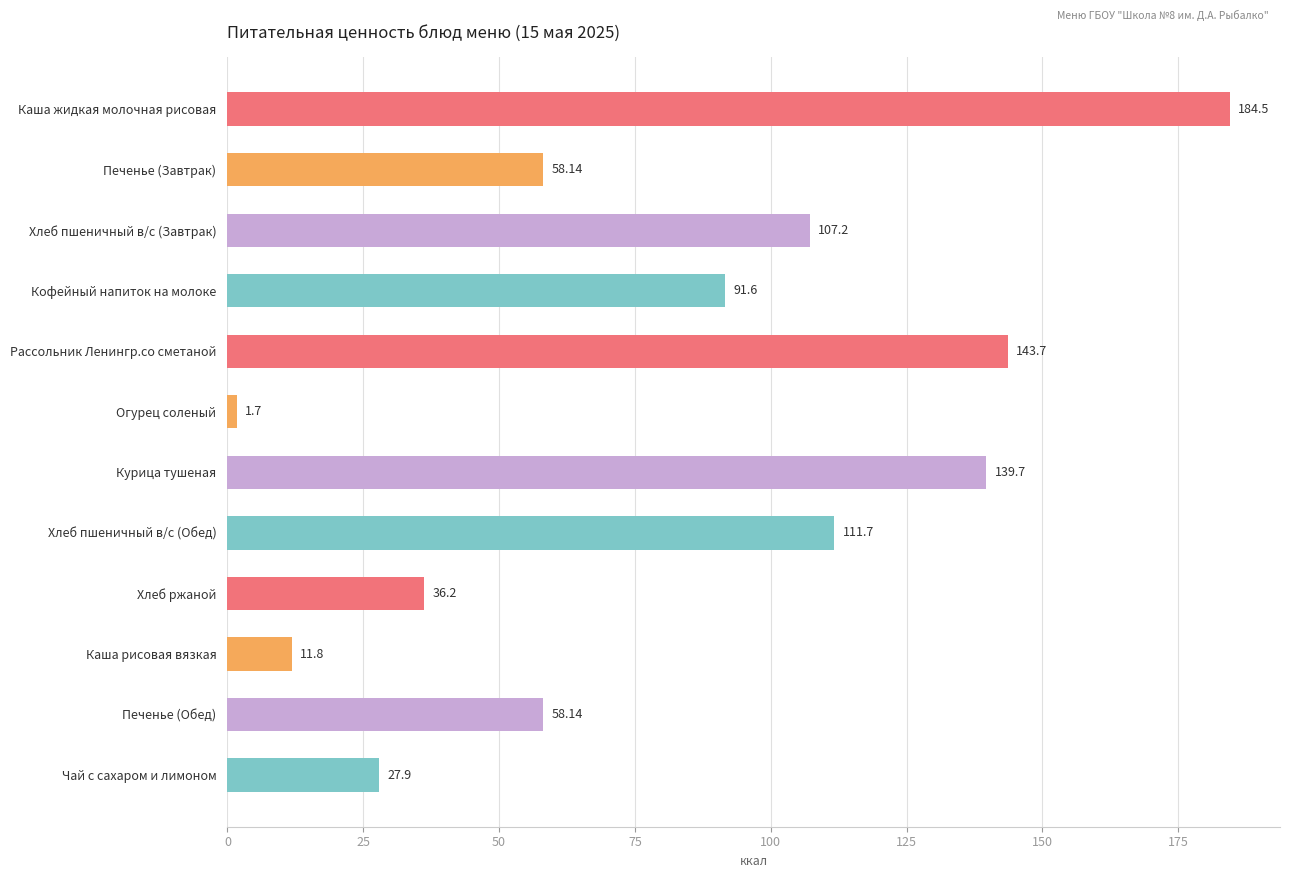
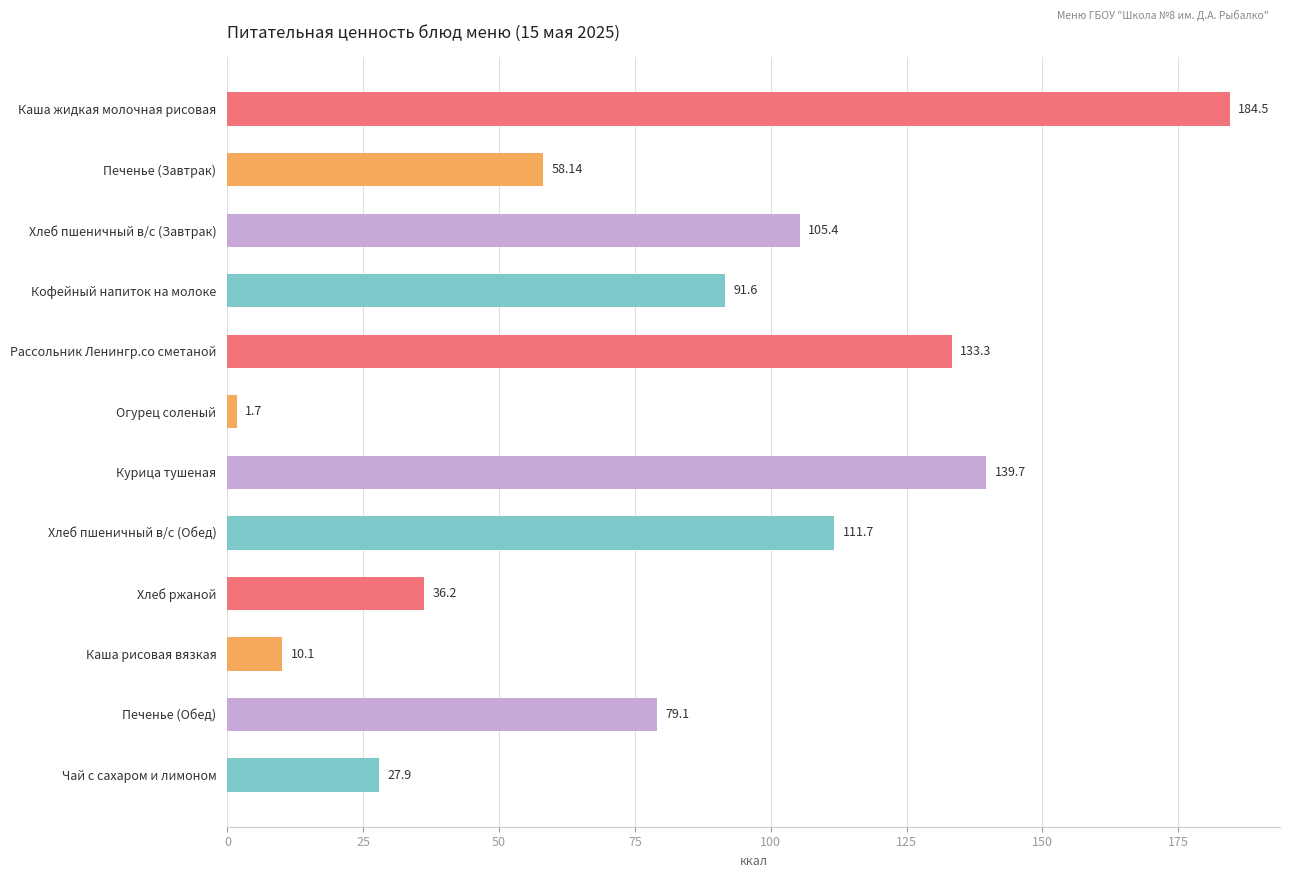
  {
    "Каша жидкая молочная рисовая": 184.5,
    "Печенье (Завтрак)": 58.14,
-   "Хлеб пшеничный в/с (Завтрак)": 107.2,
+   "Хлеб пшеничный в/с (Завтрак)": 105.4,
    "Кофейный напиток на молоке": 91.6,
-   "Рассольник Ленингр.со сметаной": 143.7,
+   "Рассольник Ленингр.со сметаной": 133.3,
    "Огурец соленый": 1.7,
    "Курица тушеная": 139.7,
    "Хлеб пшеничный в/с (Обед)": 111.7,
    "Хлеб ржаной": 36.2,
-   "Каша рисовая вязкая": 11.8,
-   "Печенье (Обед)": 58.14,
+   "Каша рисовая вязкая": 10.1,
+   "Печенье (Обед)": 79.1,
    "Чай с сахаром и лимоном": 27.9
  }
